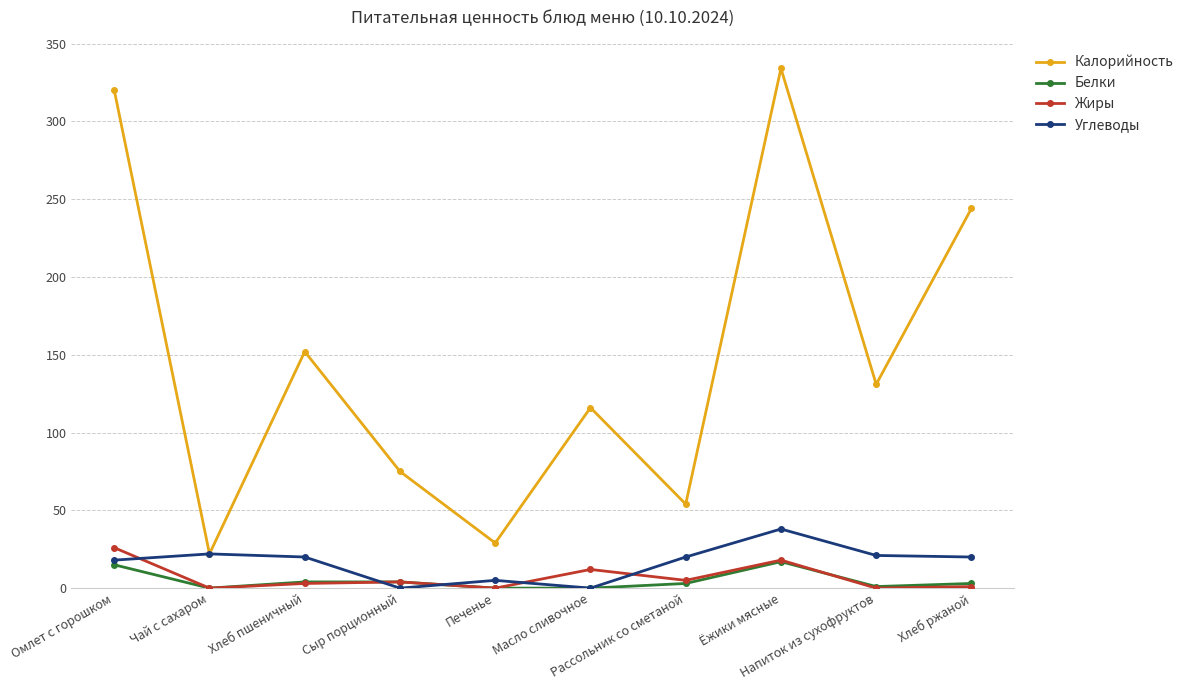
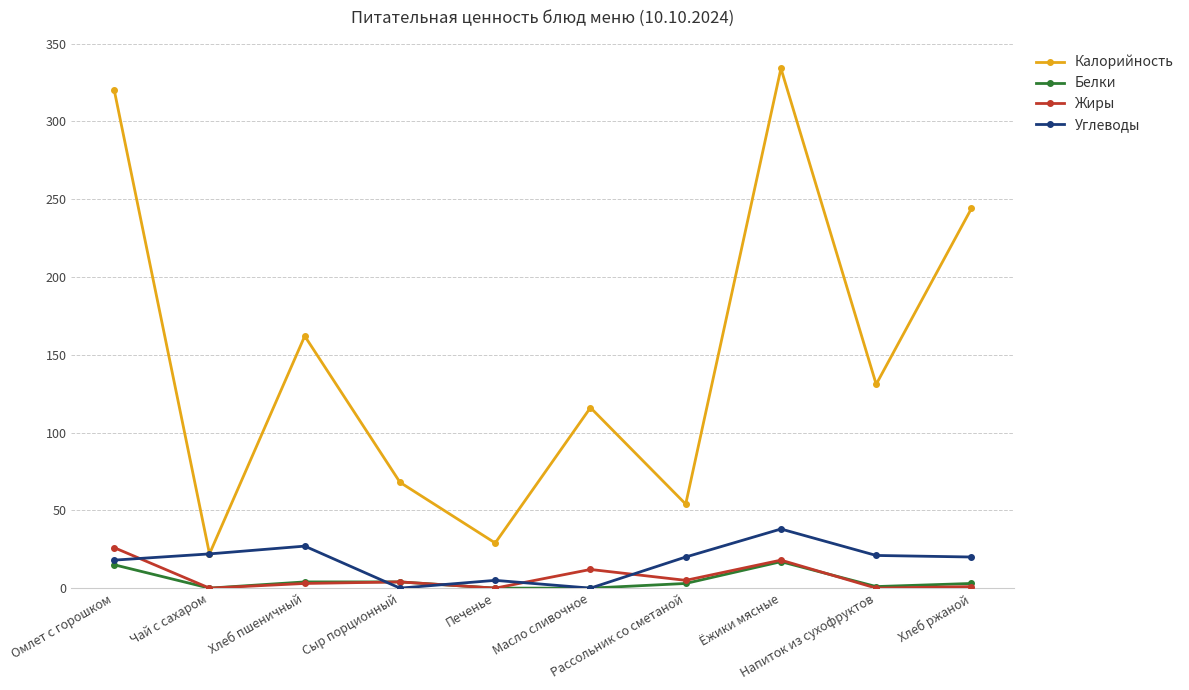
  {
    "Калорийность": {
      "Омлет с горошком": 320,
-     "Хлеб пшеничный": 152,
-     "Сыр порционный": 75,
+     "Хлеб пшеничный": 162,
+     "Сыр порционный": 68,
      "Печенье": 29,
      "Масло сливочное": 116,
      "Рассольник со сметаной": 54,
      "Ёжики мясные": 334,
      "Напиток из сухофруктов": 131,
      "Хлеб ржаной": 244
    },
    "Белки": {
      "Омлет с горошком": 15,
      "Рассольник со сметаной": 3,
      "Хлеб ржаной": 3
    },
    "Жиры": {
      "Омлет с горошком": 26,
      "Масло сливочное": 12,
      "Рассольник со сметаной": 5,
      "Хлеб ржаной": 1
    },
    "Углеводы": {
      "Омлет с горошком": 18,
-     "Хлеб пшеничный": 20,
+     "Хлеб пшеничный": 27,
      "Сыр порционный": 0,
      "Печенье": 5,
      "Рассольник со сметаной": 20,
      "Ёжики мясные": 38,
      "Напиток из сухофруктов": 21,
      "Хлеб ржаной": 20
    }
  }
